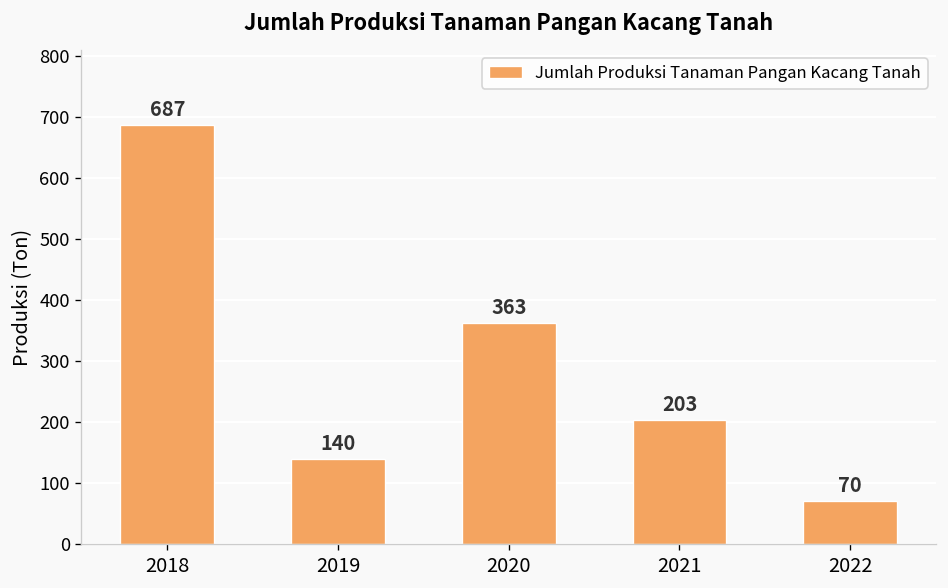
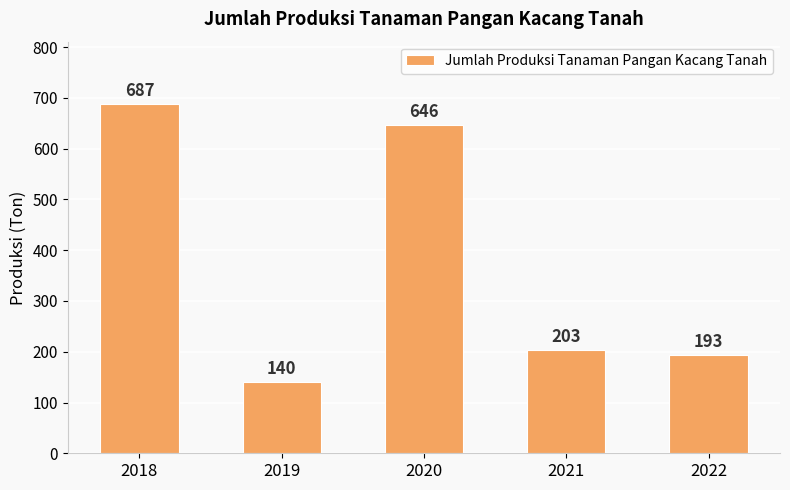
  {
    "2018": 687,
    "2019": 140,
-   "2020": 363,
+   "2020": 646,
    "2021": 203,
-   "2022": 70
+   "2022": 193
  }
